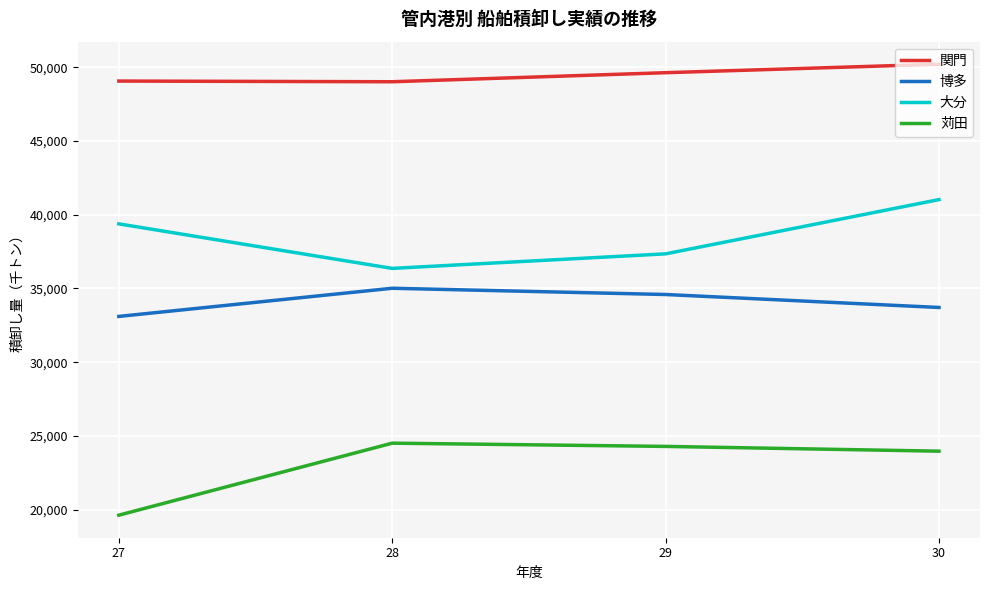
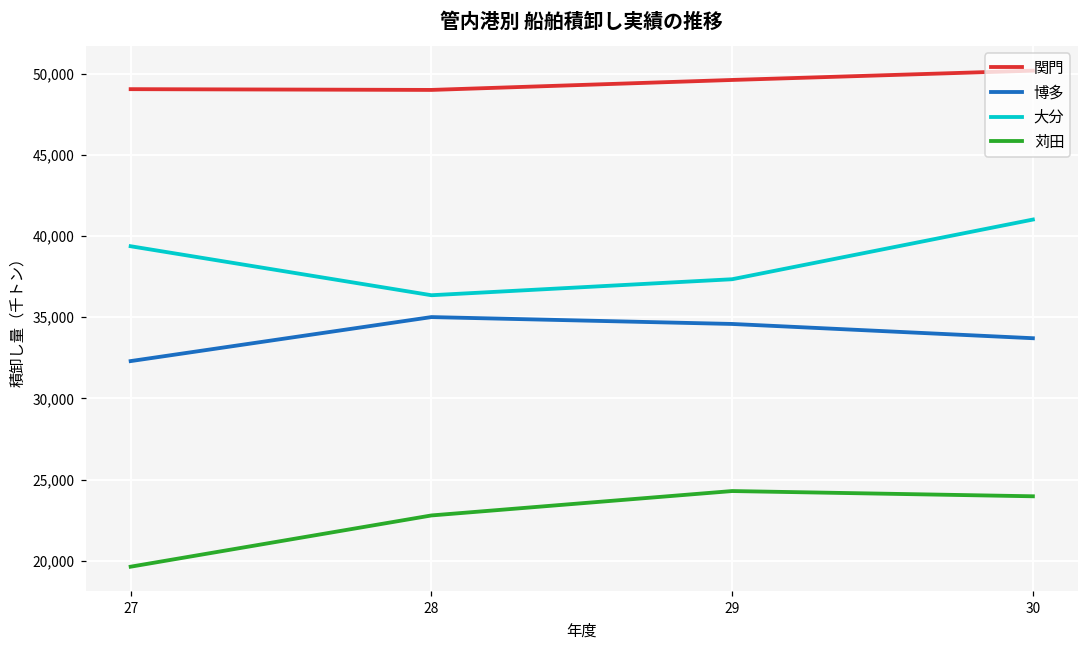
  {
    "関門": {
      "27": "49,100",
      "28": "49,000",
      "29": "49,600"
    },
    "博多": {
-     "27": "33,100",
+     "27": "32,300",
      "28": "35,000",
      "29": "34,600",
      "30": "33,700"
    },
    "大分": {
      "27": "39,400",
      "28": "36,400",
      "29": "37,300",
      "30": "41,000"
    },
    "苅田": {
      "27": "19,600",
-     "28": "24,500",
+     "28": "22,800",
      "29": "24,300",
      "30": "24,000"
    }
  }
